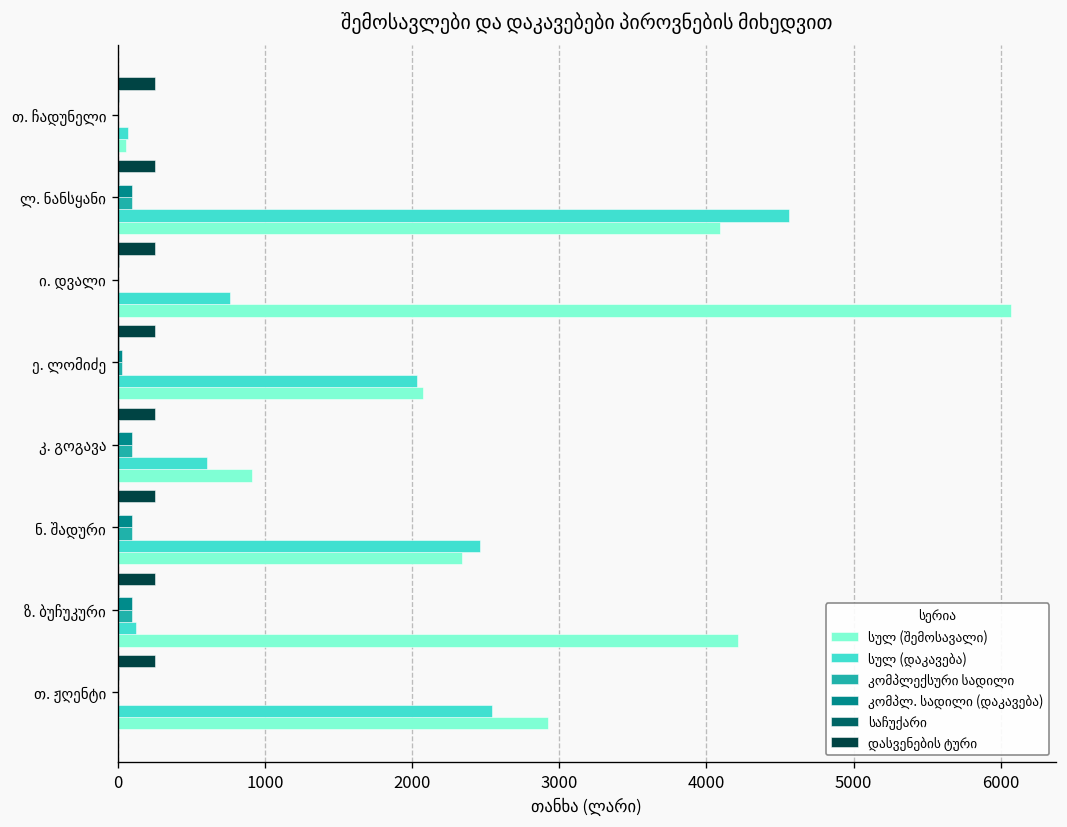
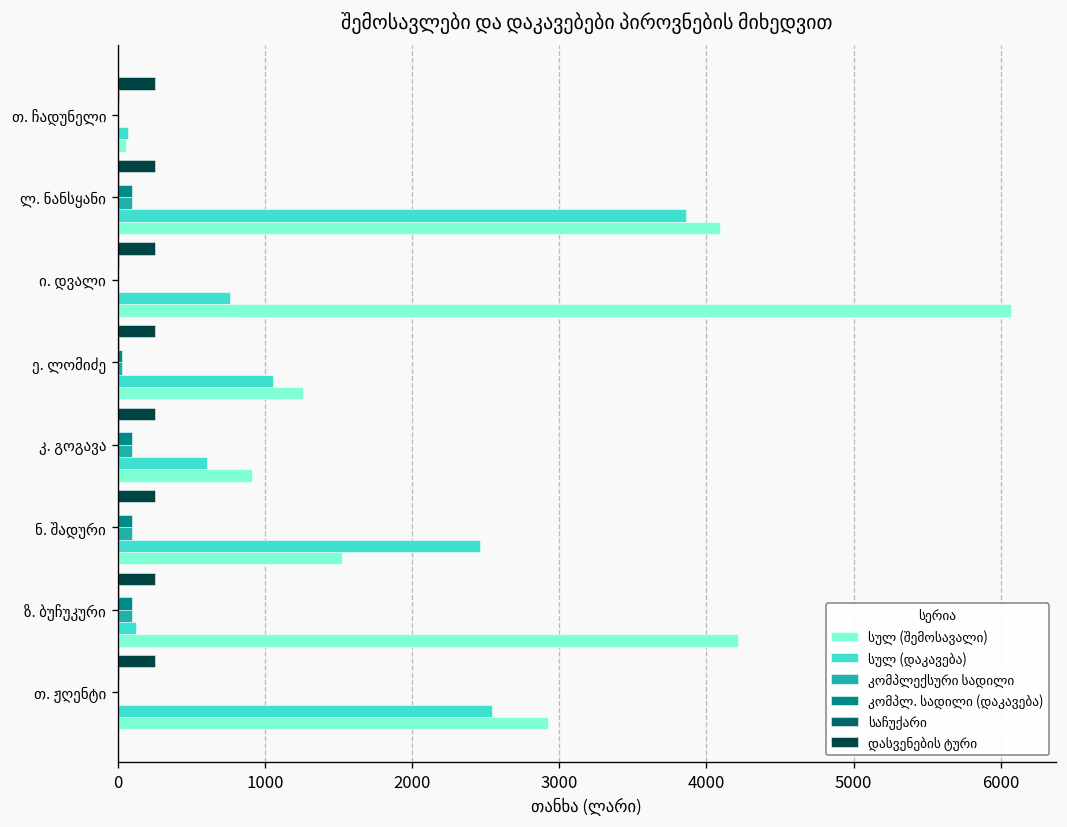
  {
    "სულ (შემოსავალი)": {
      "თ. ჩადუნელი": 60,
      "ლ. ნანსყანი": 4090,
      "ი. დვალი": 6070,
-     "ე. ლომიძე": 2070,
+     "ე. ლომიძე": 1260,
      "კ. გოგავა": 920,
-     "ნ. შადური": 2340,
+     "ნ. შადური": 1520,
      "ზ. ბუჩუკური": 4210,
      "თ. ჟღენტი": 2920
    },
    "სულ (დაკავება)": {
      "თ. ჩადუნელი": 70,
-     "ლ. ნანსყანი": 4560,
+     "ლ. ნანსყანი": 3860,
      "ი. დვალი": 760,
-     "ე. ლომიძე": 2030,
+     "ე. ლომიძე": 1050,
      "კ. გოგავა": 610,
      "ნ. შადური": 2460,
      "ზ. ბუჩუკური": 120,
      "თ. ჟღენტი": 2540
    }
  }
